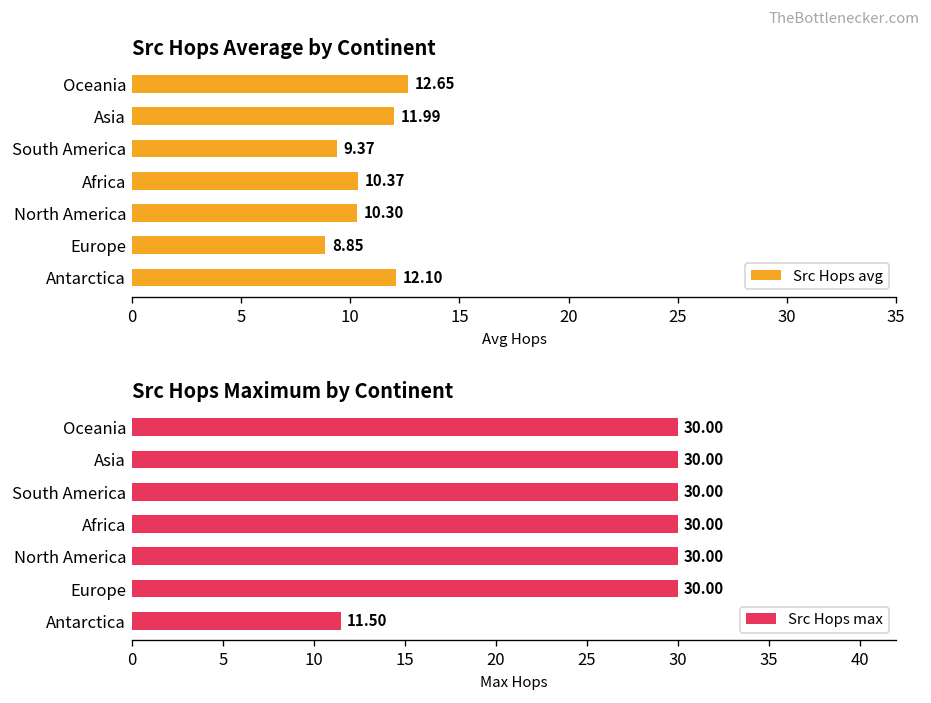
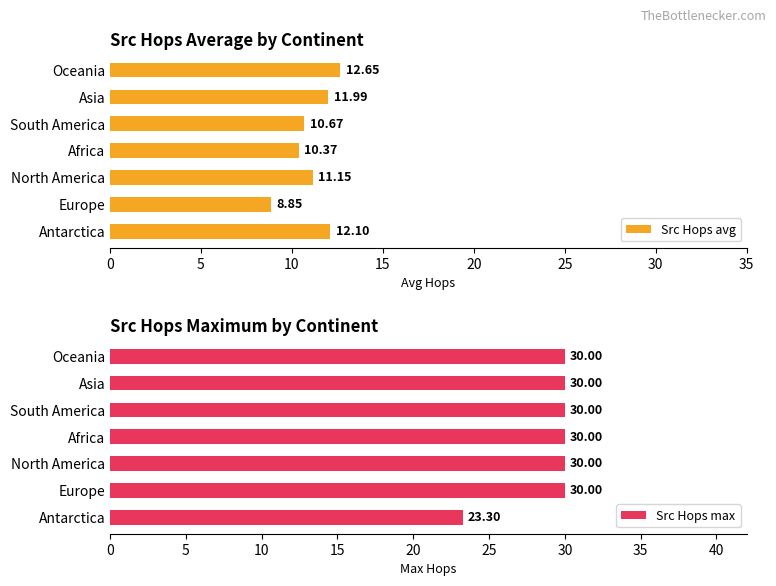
  {
    "Src Hops Average by Continent": {
      "Oceania": 12.65,
      "Asia": 11.99,
-     "South America": 9.37,
+     "South America": 10.67,
      "Africa": 10.37,
-     "North America": 10.30,
+     "North America": 11.15,
      "Europe": 8.85,
      "Antarctica": 12.10
    },
    "Src Hops Maximum by Continent": {
      "Oceania": 30.00,
      "Asia": 30.00,
      "South America": 30.00,
      "Africa": 30.00,
      "North America": 30.00,
      "Europe": 30.00,
-     "Antarctica": 11.50
+     "Antarctica": 23.30
    }
  }
